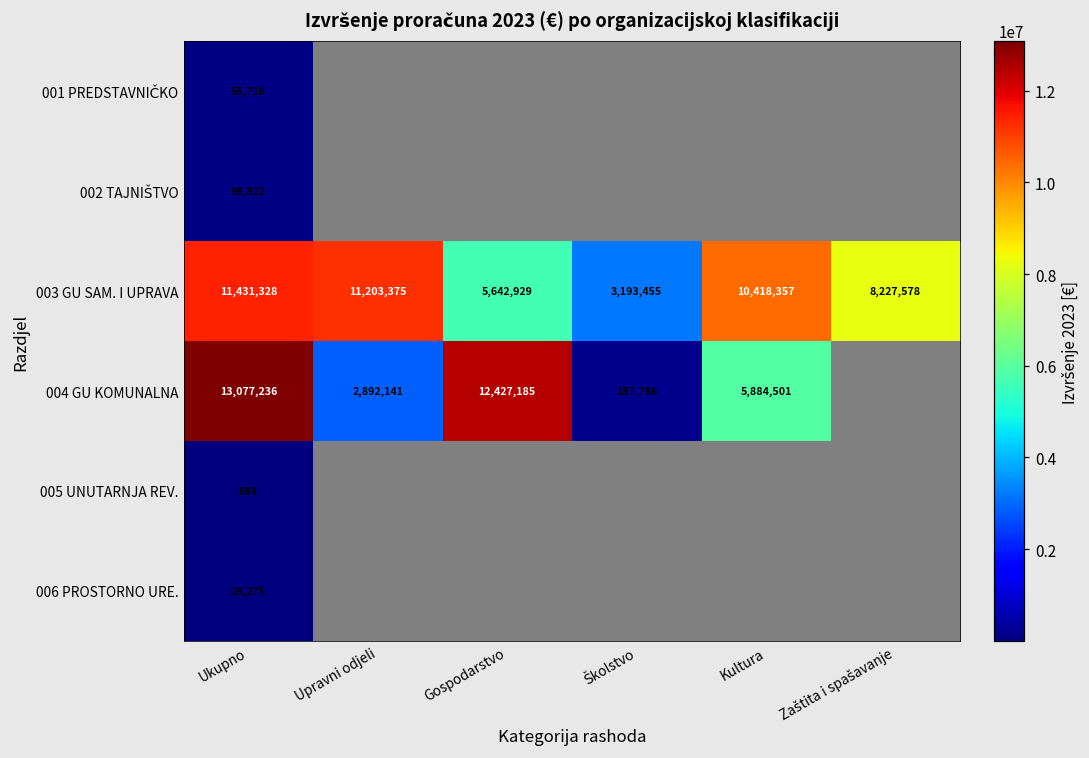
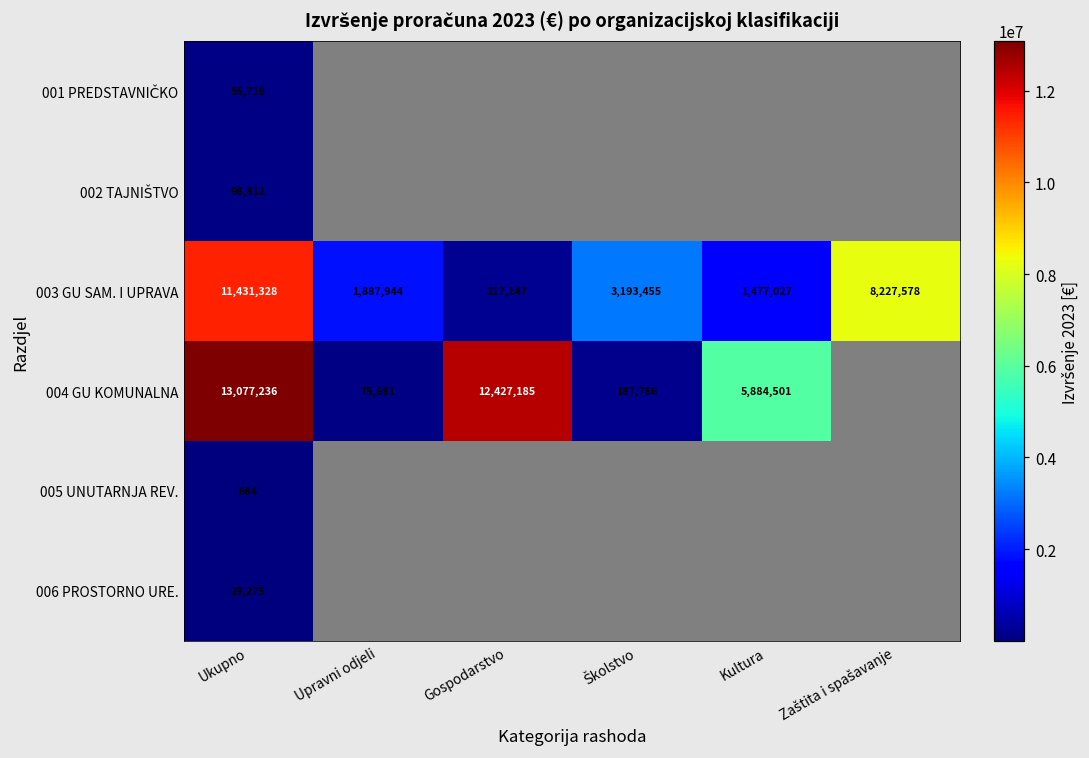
  {
    "001 PREDSTAVNIČKO": {
      "Ukupno": "55,716"
    },
    "002 TAJNIŠTVO": {
      "Ukupno": "98,812"
    },
    "003 GU SAM. I UPRAVA": {
      "Ukupno": "11,431,328",
-     "Upravni odjeli": "11,203,375",
-     "Gospodarstvo": "5,642,929",
+     "Upravni odjeli": "1,887,944",
+     "Gospodarstvo": "217,147",
      "Školstvo": "3,193,455",
-     "Kultura": "10,418,357",
+     "Kultura": "1,477,027",
      "Zaštita i spašavanje": "8,227,578"
    },
    "004 GU KOMUNALNA": {
      "Ukupno": "13,077,236",
-     "Upravni odjeli": "2,892,141",
+     "Upravni odjeli": "75,681",
      "Gospodarstvo": "12,427,185",
      "Školstvo": "187,786",
      "Kultura": "5,884,501"
    },
    "005 UNUTARNJA REV.": {
      "Ukupno": "684"
    },
    "006 PROSTORNO URE.": {
      "Ukupno": "29,275"
    }
  }
